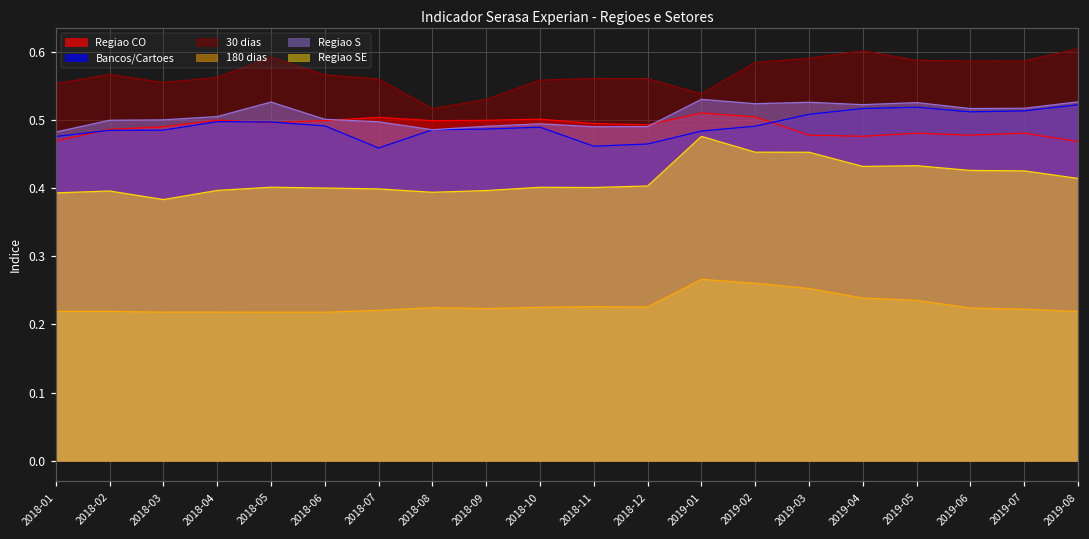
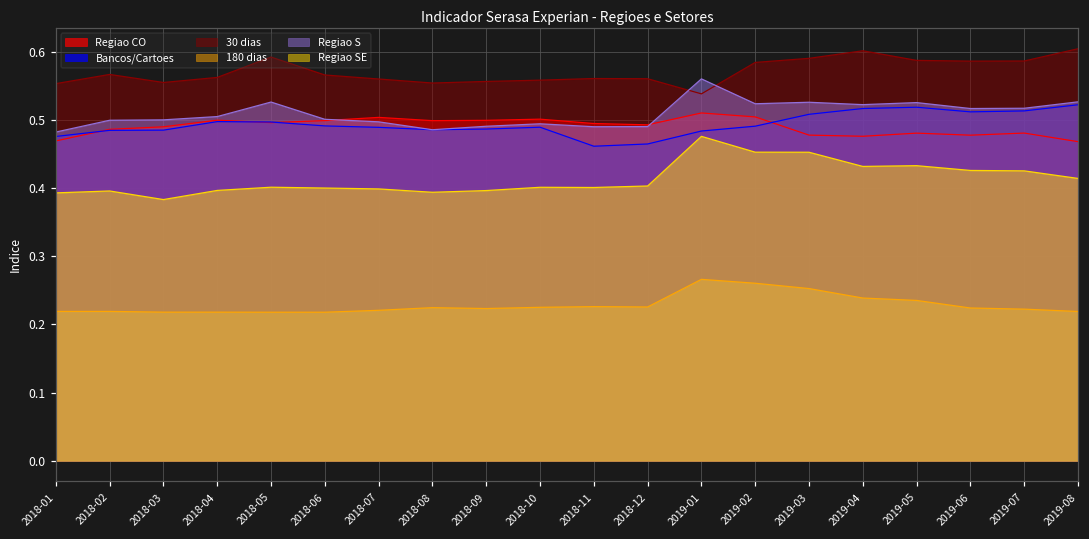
  {
    "Regiao CO": {
      "2018-01": 0.47,
      "2018-03": 0.49,
      "2018-07": 0.50,
      "2018-08": 0.50,
      "2018-09": 0.50,
      "2018-10": 0.50,
      "2018-11": 0.49,
      "2019-01": 0.51,
      "2019-02": 0.50,
      "2019-03": 0.48,
      "2019-04": 0.48,
      "2019-05": 0.48,
      "2019-06": 0.48,
      "2019-07": 0.48,
      "2019-08": 0.47
    },
    "Bancos/Cartoes": {
      "2018-01": 0.48,
      "2018-03": 0.48,
      "2018-06": 0.49,
-     "2018-07": 0.46,
+     "2018-07": 0.49,
      "2018-10": 0.49,
      "2018-11": 0.46,
      "2018-12": 0.46,
      "2019-01": 0.48,
      "2019-02": 0.49,
      "2019-03": 0.51,
      "2019-04": 0.52,
      "2019-05": 0.52,
      "2019-06": 0.51,
      "2019-08": 0.52
    },
    "30 dias": {
      "2018-01": 0.55,
      "2018-02": 0.57,
      "2018-03": 0.55,
      "2018-04": 0.56,
      "2018-06": 0.57,
      "2018-07": 0.56,
-     "2018-08": 0.52,
-     "2018-09": 0.53,
+     "2018-08": 0.55,
+     "2018-09": 0.56,
      "2018-10": 0.56,
      "2018-11": 0.56,
      "2018-12": 0.56,
      "2019-01": 0.54,
      "2019-02": 0.58,
      "2019-03": 0.59,
      "2019-04": 0.60,
      "2019-05": 0.59,
      "2019-06": 0.59,
      "2019-07": 0.59,
      "2019-08": 0.60
    },
    "Regiao S": {
      "2018-01": 0.48,
      "2018-02": 0.50,
      "2018-03": 0.50,
      "2018-04": 0.50,
      "2018-05": 0.53,
      "2018-07": 0.50,
      "2018-10": 0.49,
      "2018-11": 0.49,
-     "2019-01": 0.53,
+     "2019-01": 0.56,
      "2019-02": 0.52,
      "2019-03": 0.53,
      "2019-04": 0.52,
      "2019-05": 0.53,
      "2019-06": 0.52,
      "2019-08": 0.53
    }
  }
